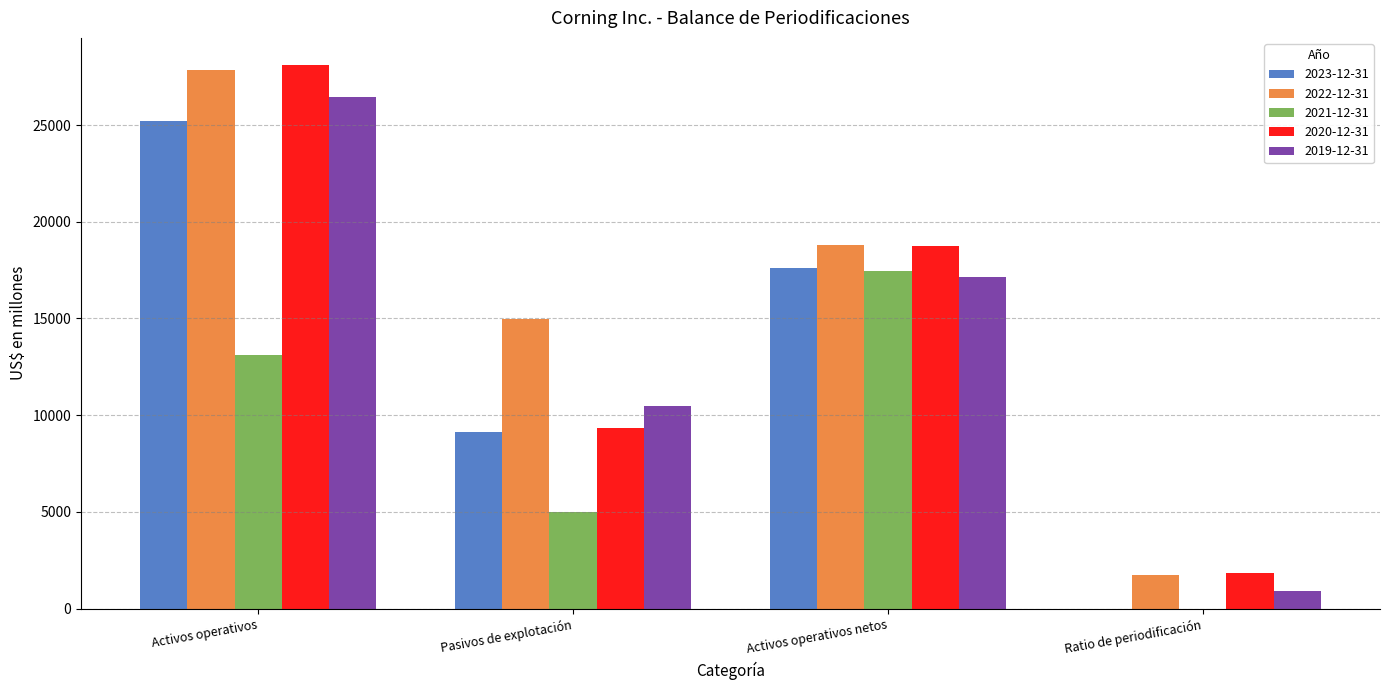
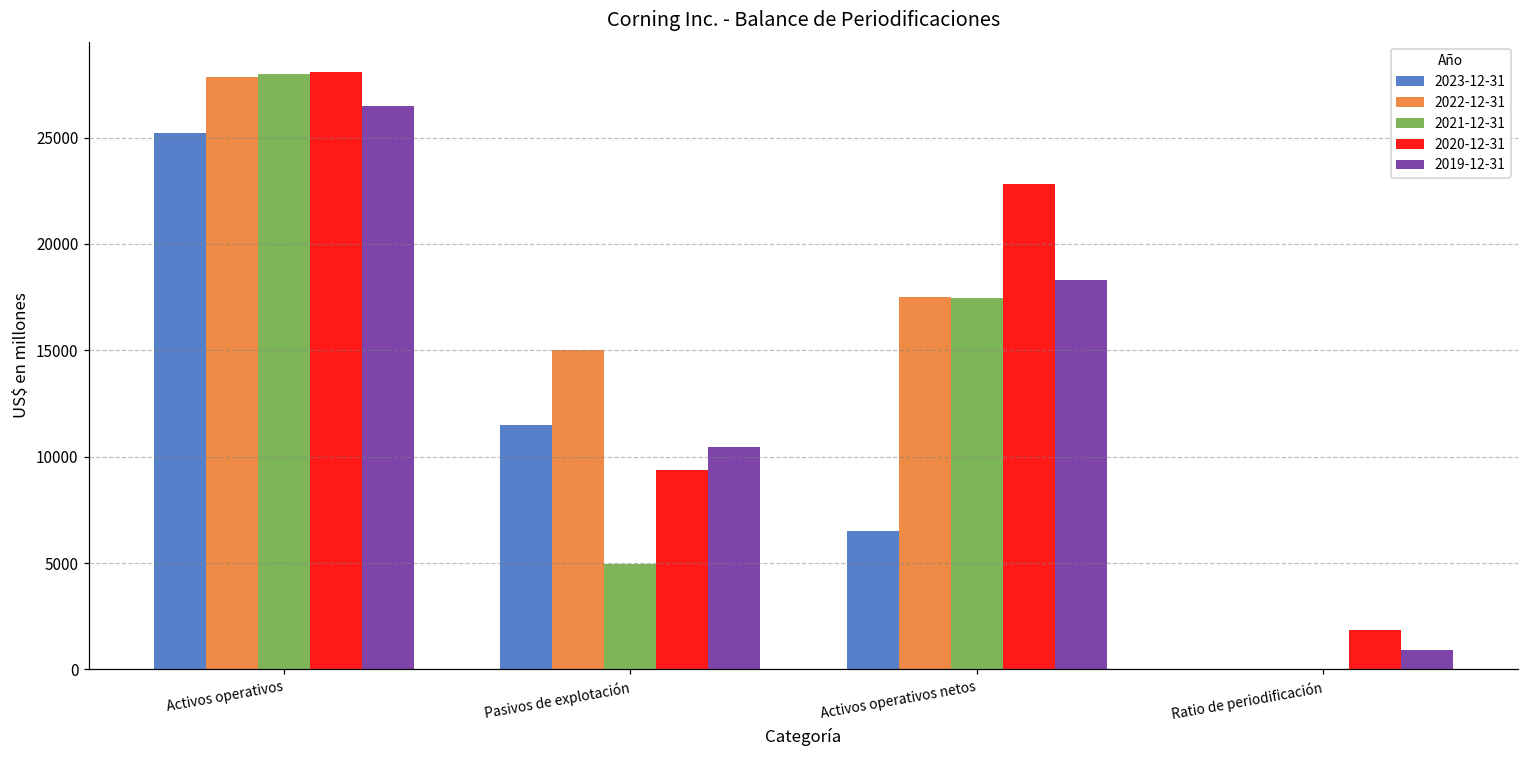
  {
    "2023-12-31": {
      "Activos operativos": 25200,
-     "Pasivos de explotación": 9100,
-     "Activos operativos netos": 17600
+     "Pasivos de explotación": 11500,
+     "Activos operativos netos": 6500
    },
    "2022-12-31": {
      "Activos operativos": 27800,
      "Pasivos de explotación": 15000,
-     "Activos operativos netos": 18800,
-     "Ratio de periodificación": 1800
+     "Activos operativos netos": 17500,
+     "Ratio de periodificación": 0
    },
    "2021-12-31": {
-     "Activos operativos": 13100,
+     "Activos operativos": 28000,
      "Pasivos de explotación": 5000,
      "Activos operativos netos": 17400
    },
    "2020-12-31": {
      "Activos operativos": 28100,
      "Pasivos de explotación": 9400,
-     "Activos operativos netos": 18700,
+     "Activos operativos netos": 22800,
      "Ratio de periodificación": 1900
    },
    "2019-12-31": {
      "Activos operativos": 26500,
      "Pasivos de explotación": 10500,
-     "Activos operativos netos": 17200,
+     "Activos operativos netos": 18300,
      "Ratio de periodificación": 900
    }
  }
